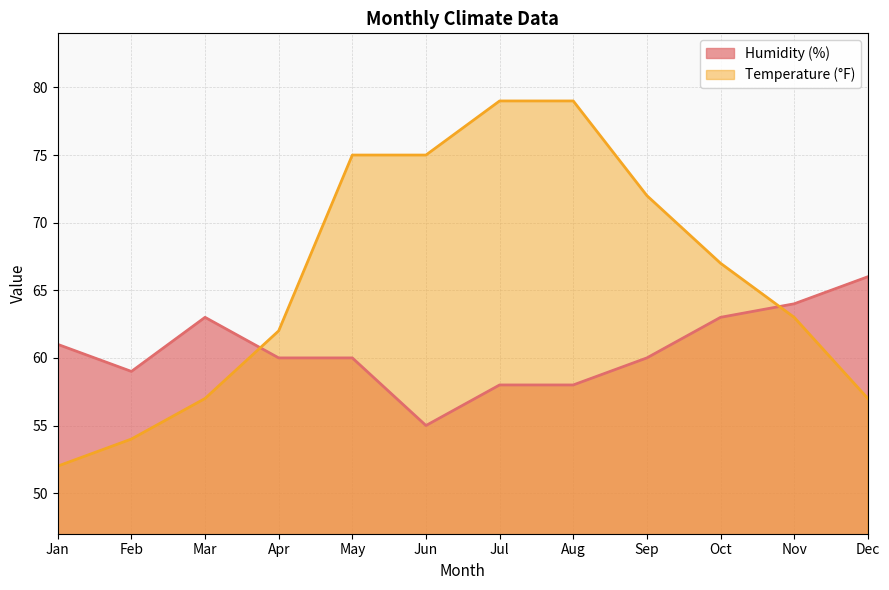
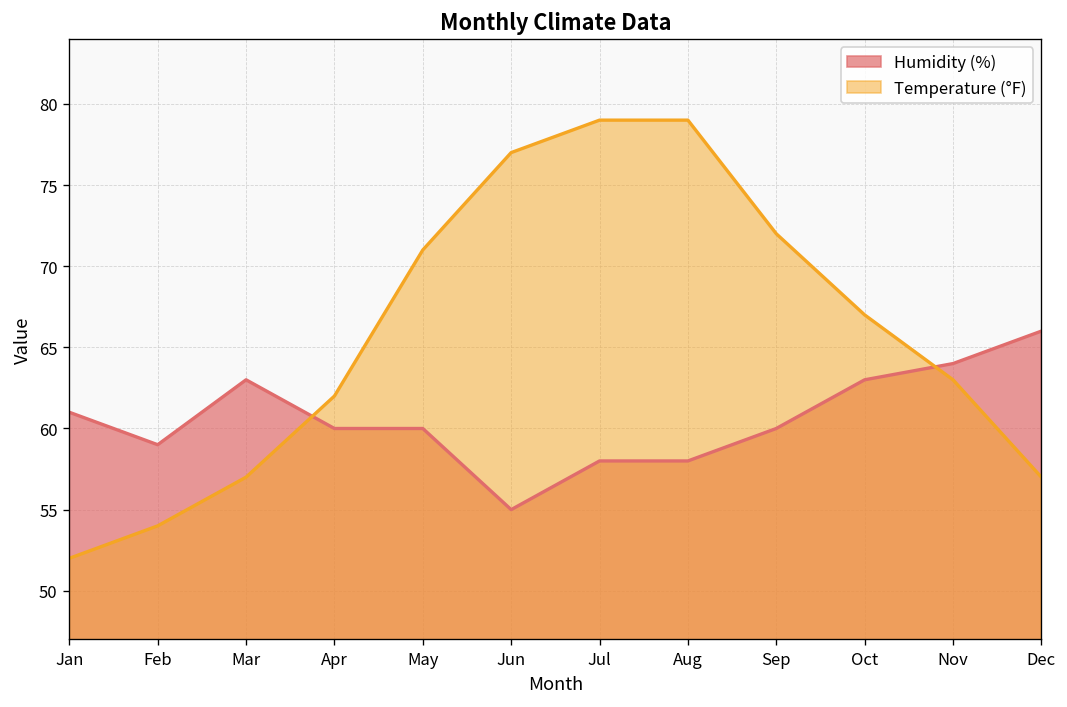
  {
    "Humidity (%)": {
      "Jan": 61,
      "Feb": 59,
      "Mar": 63,
      "Apr": 60,
      "May": 60,
      "Jun": 55,
      "Jul": 58,
      "Aug": 58,
      "Sep": 60,
      "Oct": 63,
      "Nov": 64,
      "Dec": 66
    },
    "Temperature (°F)": {
      "Jan": 52,
      "Feb": 54,
      "Mar": 57,
      "Apr": 62,
-     "May": 75,
-     "Jun": 75,
+     "May": 71,
+     "Jun": 77,
      "Jul": 79,
      "Aug": 79,
      "Sep": 72,
      "Oct": 67,
      "Nov": 63,
      "Dec": 57
    }
  }
